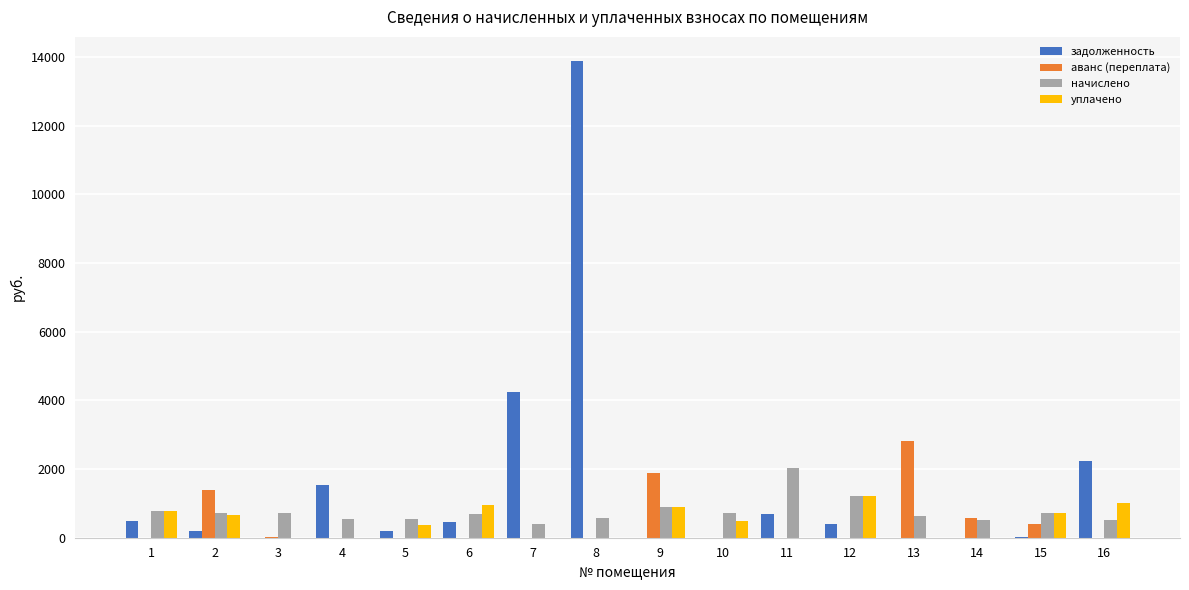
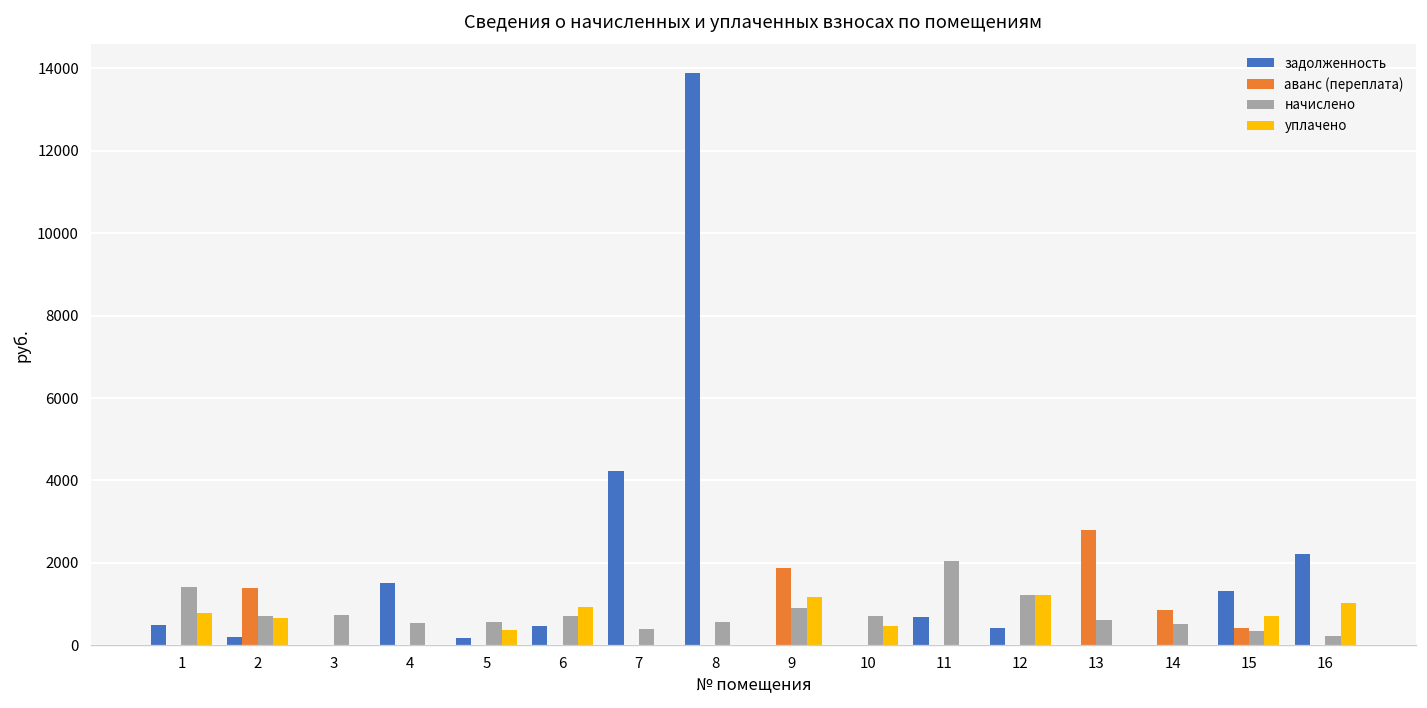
  {
    "задолженность": {
      "1": 500,
      "2": 200,
      "3": 0,
      "4": 1500,
      "5": 200,
      "6": 500,
      "7": 4200,
      "8": 13900,
      "9": 0,
      "10": 0,
      "11": 700,
      "12": 400,
      "13": 0,
      "14": 0,
-     "15": 0,
+     "15": 1300,
      "16": 2200
    },
    "аванс (переплата)": {
      "1": 0,
      "2": 1400,
      "4": 0,
      "5": 0,
      "6": 0,
      "7": 0,
      "8": 0,
      "9": 1900,
      "10": 0,
      "11": 0,
      "12": 0,
      "13": 2800,
-     "14": 600,
+     "14": 900,
      "15": 400,
      "16": 0
    },
    "начислено": {
-     "1": 800,
+     "1": 1400,
      "2": 700,
      "3": 700,
      "4": 500,
      "5": 600,
      "6": 700,
      "7": 400,
      "8": 600,
      "9": 900,
      "10": 700,
      "11": 2000,
      "12": 1200,
      "13": 600,
      "14": 500,
-     "15": 700,
-     "16": 500
+     "15": 300,
+     "16": 200
    },
    "уплачено": {
      "1": 800,
      "2": 700,
      "3": 0,
      "4": 0,
      "5": 400,
      "6": 900,
      "7": 0,
      "8": 0,
-     "9": 900,
+     "9": 1200,
      "10": 500,
      "11": 0,
      "12": 1200,
      "13": 0,
      "14": 0,
      "15": 700,
      "16": 1000
    }
  }
